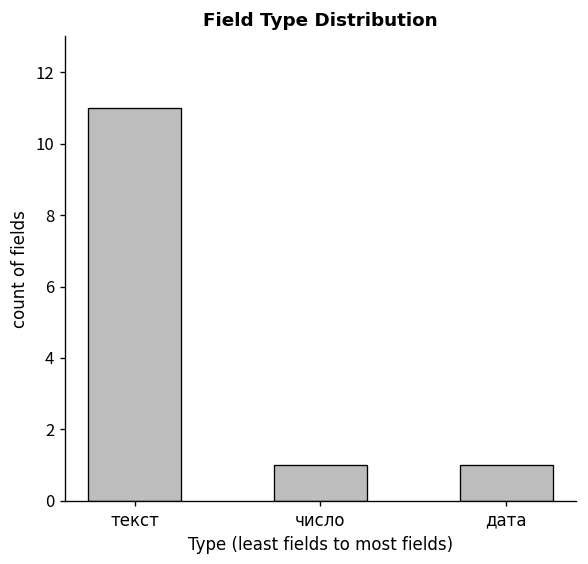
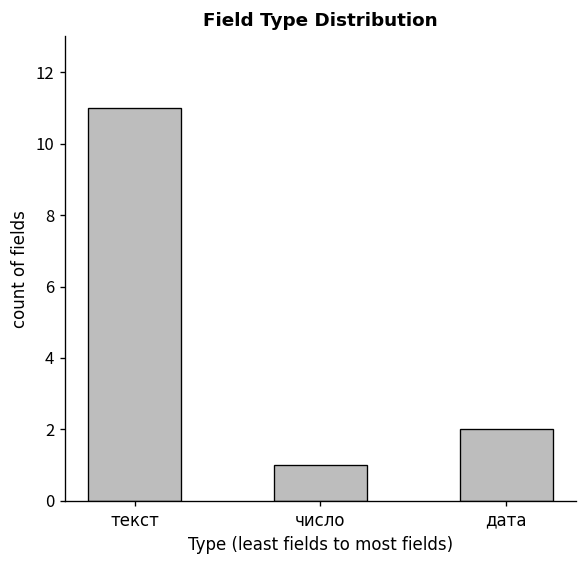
  {
    "текст": 11,
    "число": 1,
-   "дата": 1
+   "дата": 2
  }
